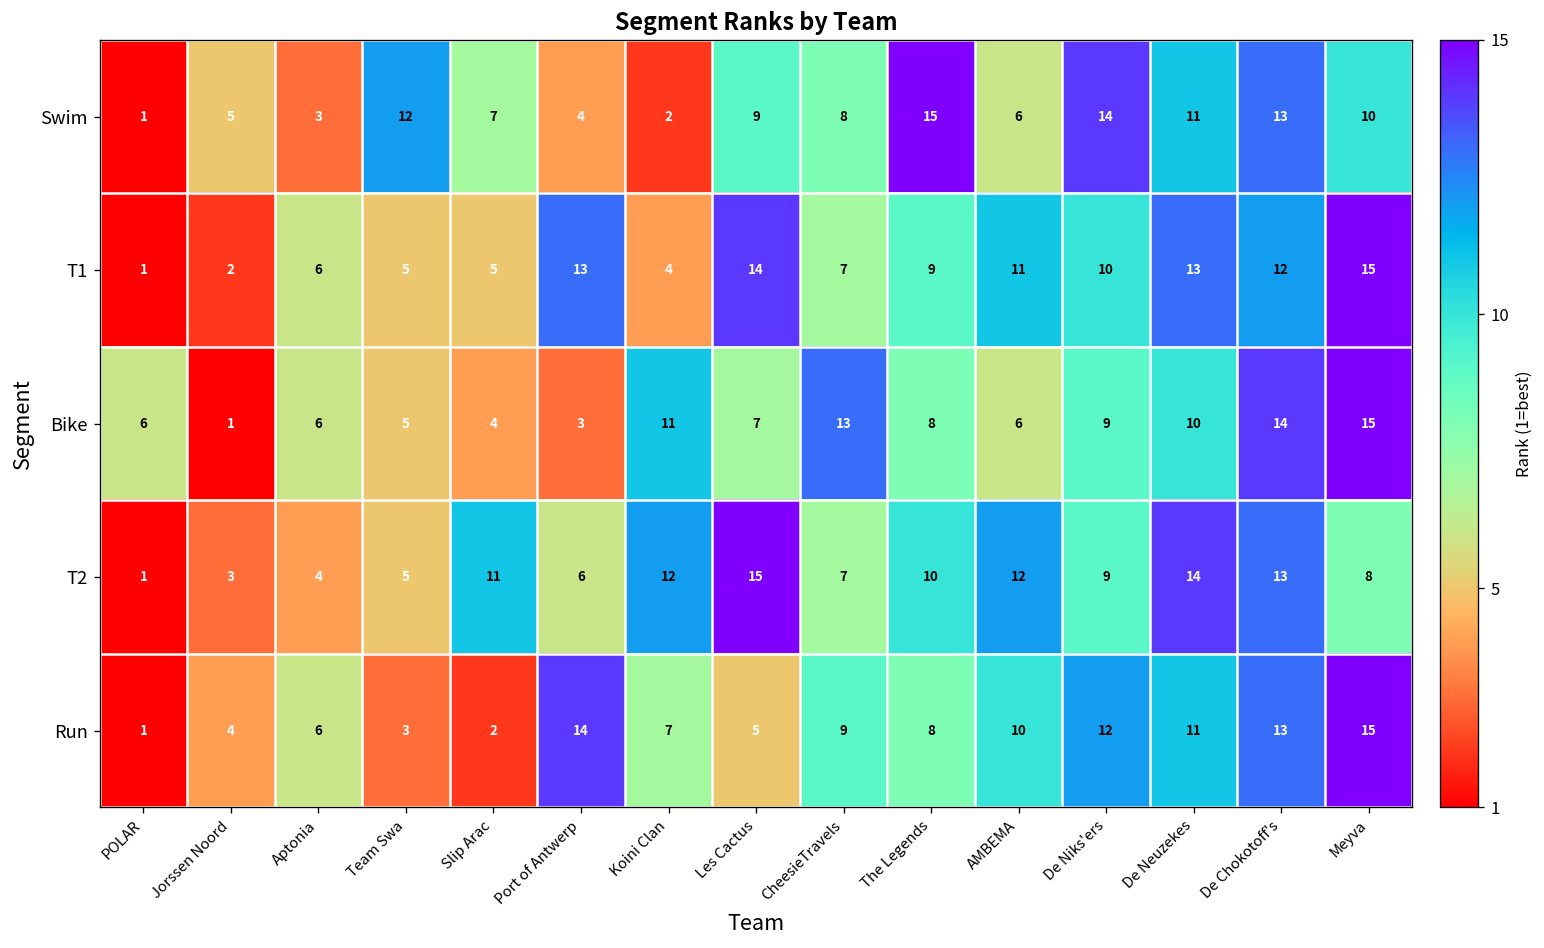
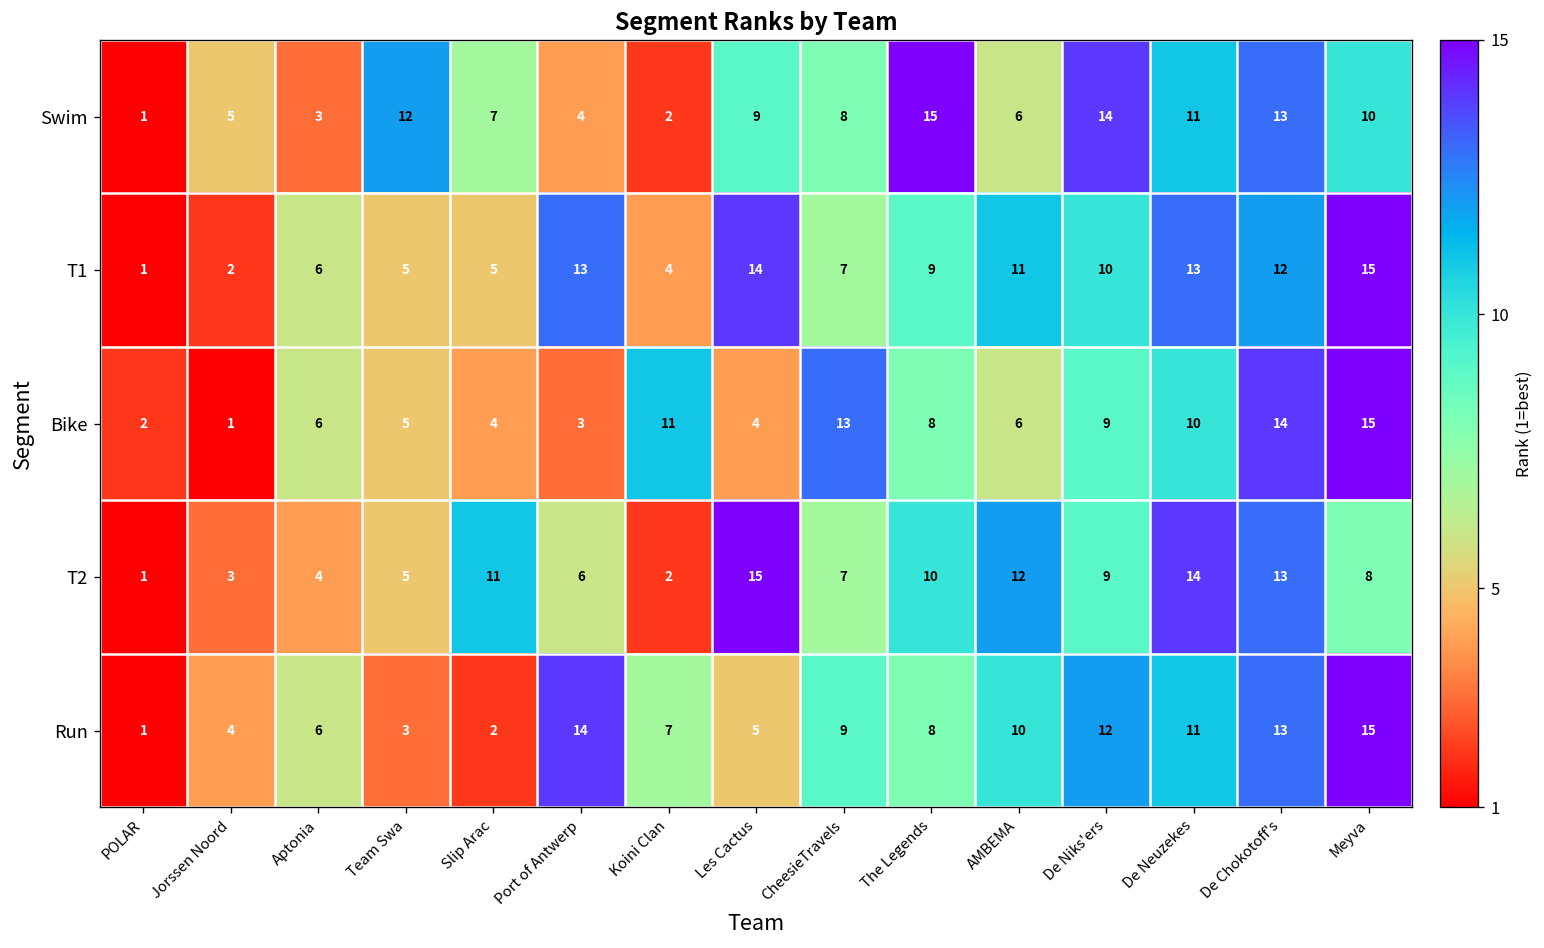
  {
    "Swim": {
      "POLAR": 1,
      "Jorssen Noord": 5,
      "Aptonia": 3,
      "Team Swa": 12,
      "Slip Arac": 7,
      "Port of Antwerp": 4,
      "Koini Clan": 2,
      "Les Cactus": 9,
      "CheesieTravels": 8,
      "The Legends": 15,
      "AMBEMA": 6,
      "De Niks'ers": 14,
      "De Neuzekes": 11,
      "De Chokotoff's": 13,
      "Meyva": 10
    },
    "T1": {
      "POLAR": 1,
      "Jorssen Noord": 2,
      "Aptonia": 6,
      "Team Swa": 5,
      "Slip Arac": 5,
      "Port of Antwerp": 13,
      "Koini Clan": 4,
      "Les Cactus": 14,
      "CheesieTravels": 7,
      "The Legends": 9,
      "AMBEMA": 11,
      "De Niks'ers": 10,
      "De Neuzekes": 13,
      "De Chokotoff's": 12,
      "Meyva": 15
    },
    "Bike": {
-     "POLAR": 6,
+     "POLAR": 2,
      "Jorssen Noord": 1,
      "Aptonia": 6,
      "Team Swa": 5,
      "Slip Arac": 4,
      "Port of Antwerp": 3,
      "Koini Clan": 11,
-     "Les Cactus": 7,
+     "Les Cactus": 4,
      "CheesieTravels": 13,
      "The Legends": 8,
      "AMBEMA": 6,
      "De Niks'ers": 9,
      "De Neuzekes": 10,
      "De Chokotoff's": 14,
      "Meyva": 15
    },
    "T2": {
      "POLAR": 1,
      "Jorssen Noord": 3,
      "Aptonia": 4,
      "Team Swa": 5,
      "Slip Arac": 11,
      "Port of Antwerp": 6,
-     "Koini Clan": 12,
+     "Koini Clan": 2,
      "Les Cactus": 15,
      "CheesieTravels": 7,
      "The Legends": 10,
      "AMBEMA": 12,
      "De Niks'ers": 9,
      "De Neuzekes": 14,
      "De Chokotoff's": 13,
      "Meyva": 8
    },
    "Run": {
      "POLAR": 1,
      "Jorssen Noord": 4,
      "Aptonia": 6,
      "Team Swa": 3,
      "Slip Arac": 2,
      "Port of Antwerp": 14,
      "Koini Clan": 7,
      "Les Cactus": 5,
      "CheesieTravels": 9,
      "The Legends": 8,
      "AMBEMA": 10,
      "De Niks'ers": 12,
      "De Neuzekes": 11,
      "De Chokotoff's": 13,
      "Meyva": 15
    }
  }
